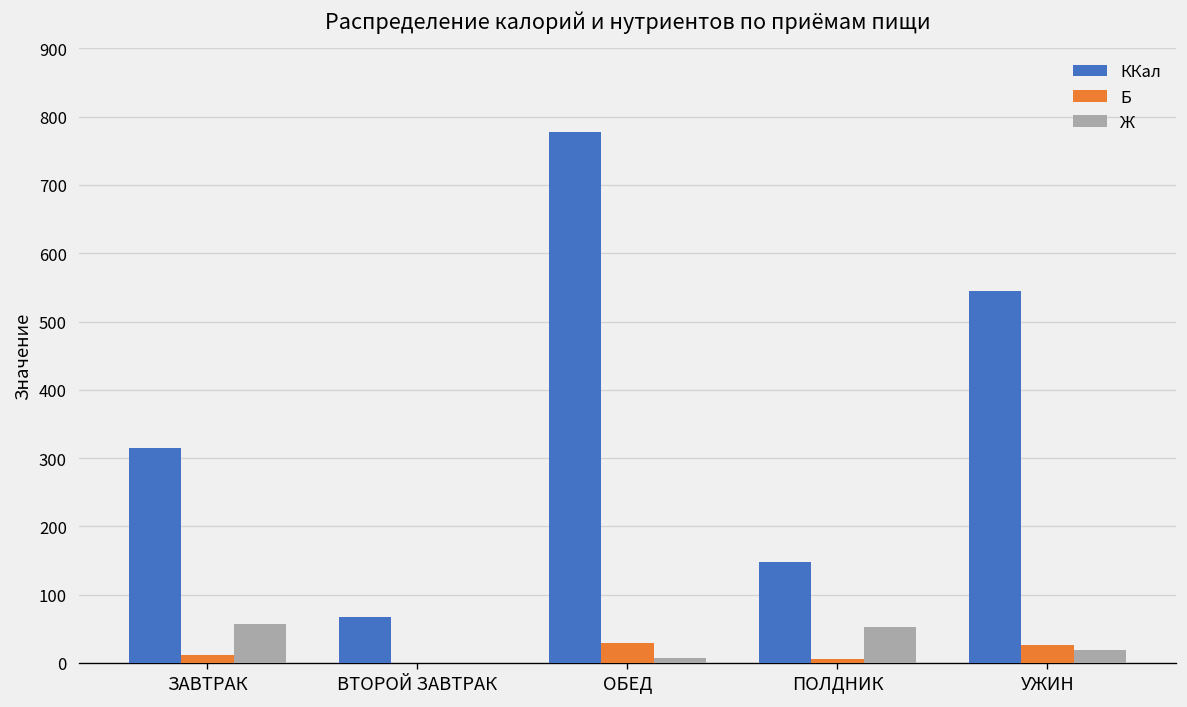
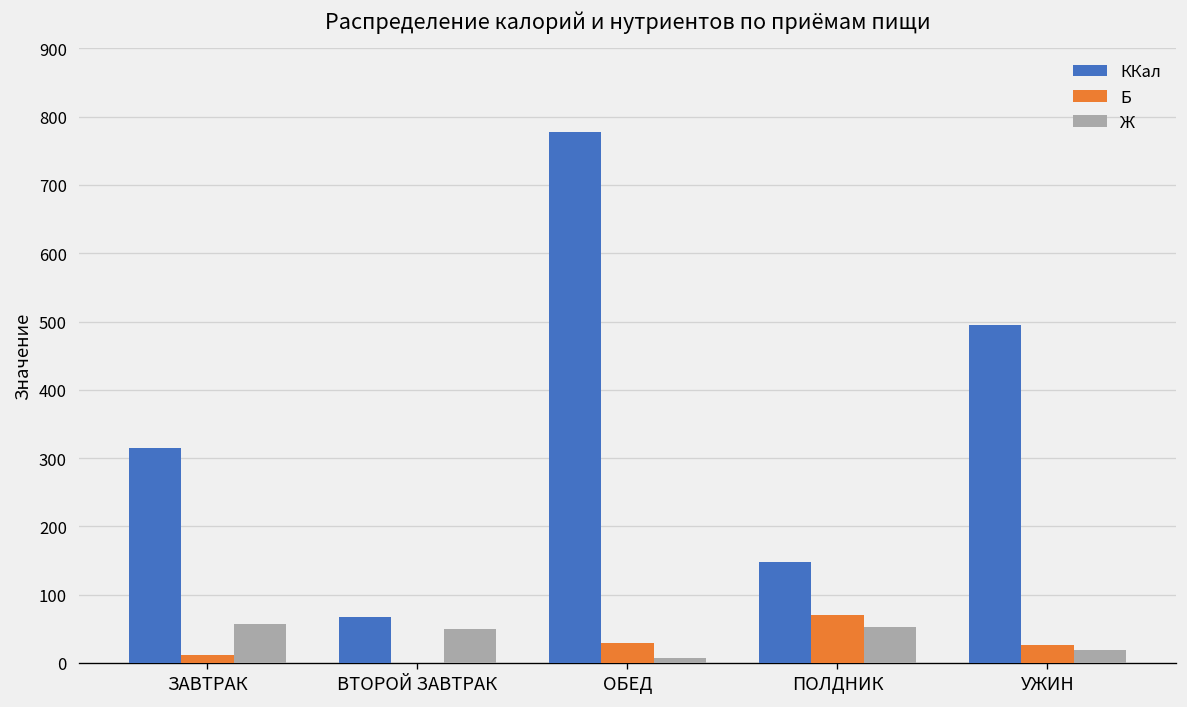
  {
    "ККал": {
      "ЗАВТРАК": 320,
      "ВТОРОЙ ЗАВТРАК": 70,
      "ОБЕД": 780,
      "ПОЛДНИК": 150,
-     "УЖИН": 540
+     "УЖИН": 490
    },
    "Б": {
      "ЗАВТРАК": 10,
      "ОБЕД": 30,
-     "ПОЛДНИК": 10,
+     "ПОЛДНИК": 70,
      "УЖИН": 30
    },
    "Ж": {
      "ЗАВТРАК": 60,
-     "ВТОРОЙ ЗАВТРАК": 0,
+     "ВТОРОЙ ЗАВТРАК": 50,
      "ОБЕД": 10,
      "ПОЛДНИК": 50,
      "УЖИН": 20
    }
  }
